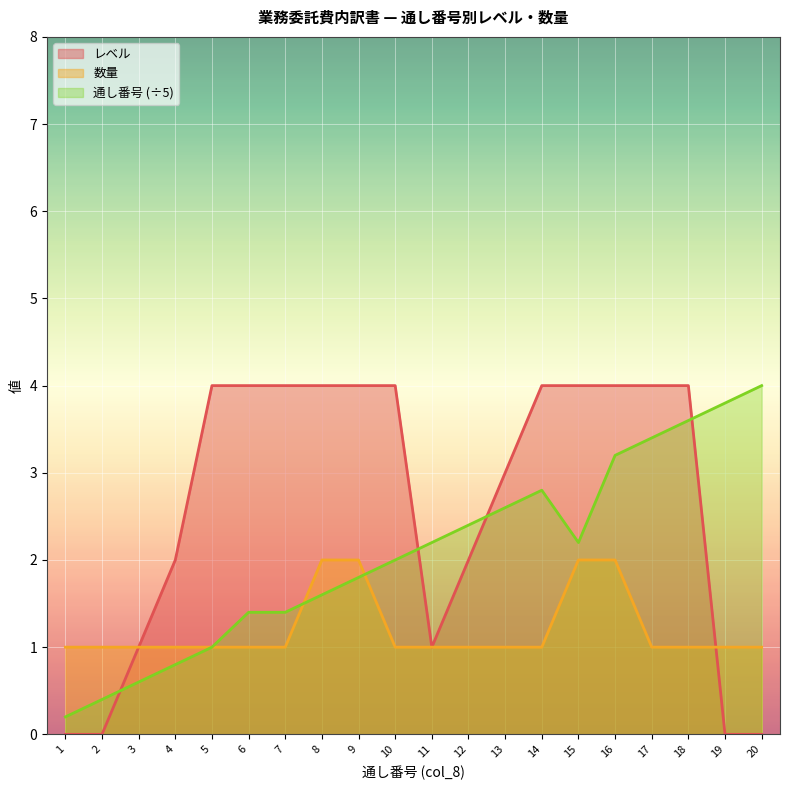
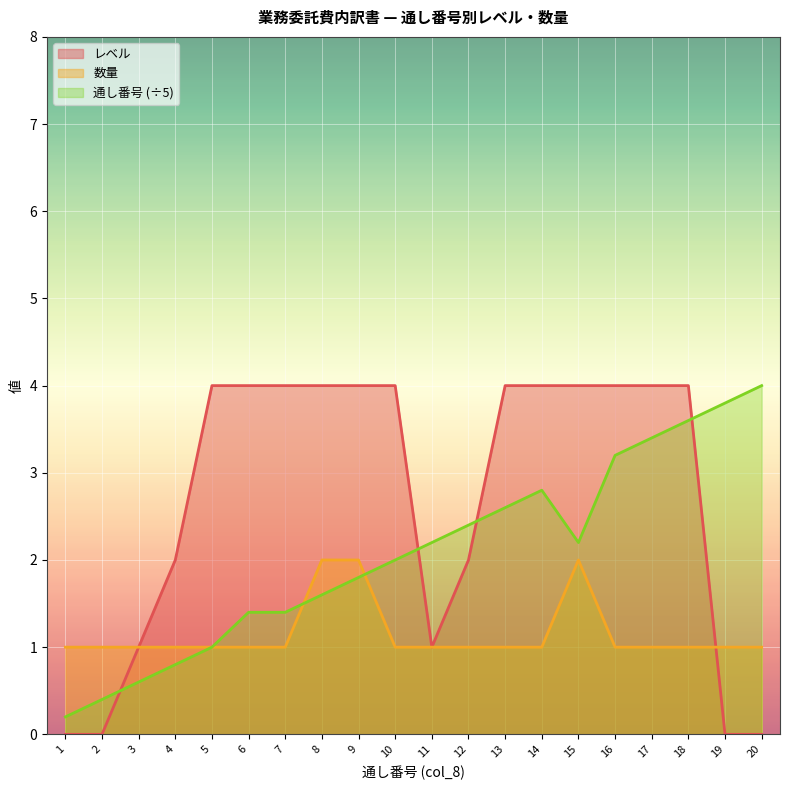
  {
    "レベル": {
      "1": 0,
      "2": 0,
      "4": 2,
      "5": 4,
      "6": 4,
      "7": 4,
      "8": 4,
      "9": 4,
      "10": 4,
      "12": 2,
-     "13": 3,
+     "13": 4,
      "14": 4,
      "15": 4,
      "16": 4,
      "17": 4,
      "18": 4,
      "19": 0,
      "20": 0
    },
    "数量": {
      "1": 1,
      "2": 1,
      "4": 1,
      "6": 1,
      "7": 1,
      "8": 2,
      "9": 2,
      "10": 1,
      "12": 1,
      "13": 1,
      "14": 1,
      "15": 2,
-     "16": 2,
+     "16": 1,
      "17": 1,
      "18": 1,
      "19": 1,
      "20": 1
    },
    "通し番号 (÷5)": {
      "1": 0.2,
      "2": 0.4,
      "3": 0.6,
      "4": 0.8,
      "6": 1.4,
      "7": 1.4,
      "8": 1.6,
      "9": 1.8,
      "10": 2,
      "11": 2.2,
      "12": 2.4,
      "13": 2.6,
      "14": 2.8,
      "15": 2.2,
      "16": 3.2,
      "17": 3.4,
      "18": 3.6,
      "19": 3.8,
      "20": 4
    }
  }
